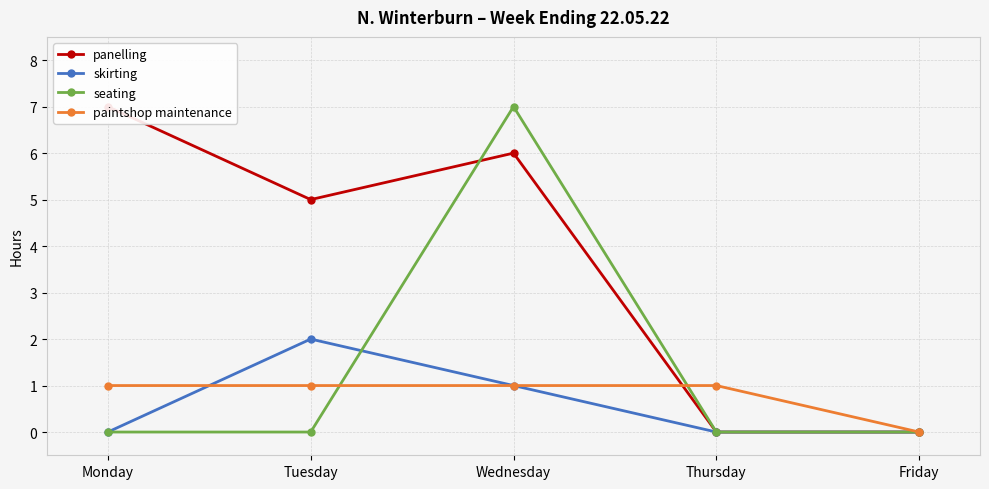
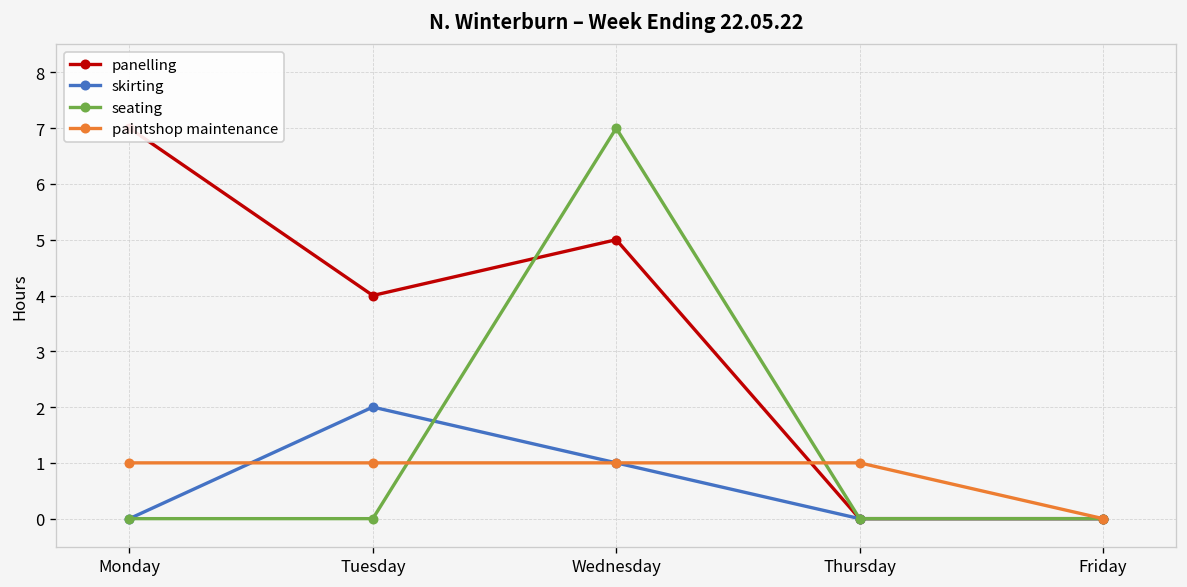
  {
    "panelling": {
-     "Tuesday": 5,
-     "Wednesday": 6
+     "Tuesday": 4,
+     "Wednesday": 5
    },
    "skirting": {
      "Tuesday": 2
    },
    "seating": {
      "Tuesday": 0,
      "Wednesday": 7
    },
    "paintshop maintenance": {
      "Monday": 1,
      "Tuesday": 1,
      "Thursday": 1
    }
  }
